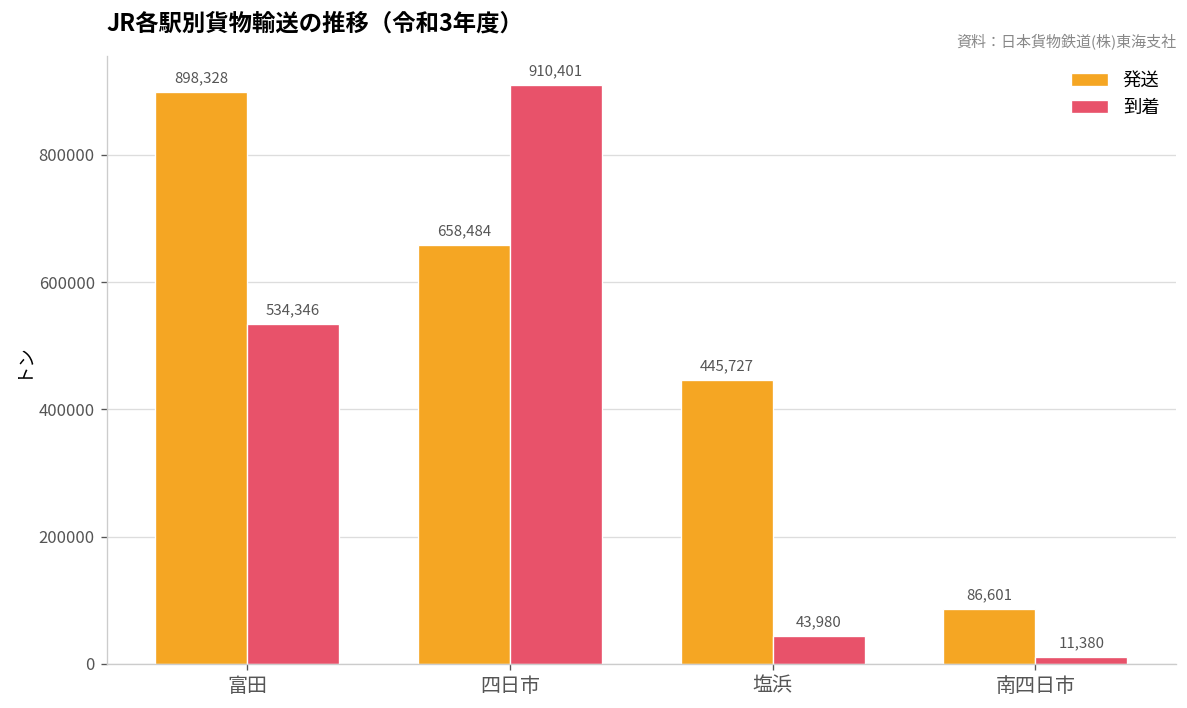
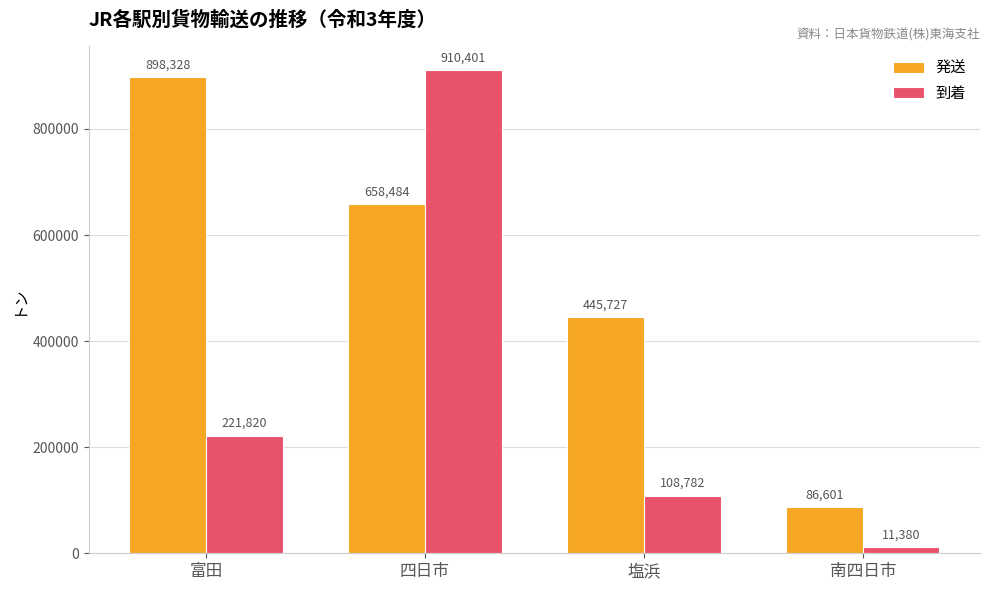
  {
    "発送": {
      "富田": "898,328",
      "四日市": "658,484",
      "塩浜": "445,727",
      "南四日市": "86,601"
    },
    "到着": {
-     "富田": "534,346",
+     "富田": "221,820",
      "四日市": "910,401",
-     "塩浜": "43,980",
+     "塩浜": "108,782",
      "南四日市": "11,380"
    }
  }
